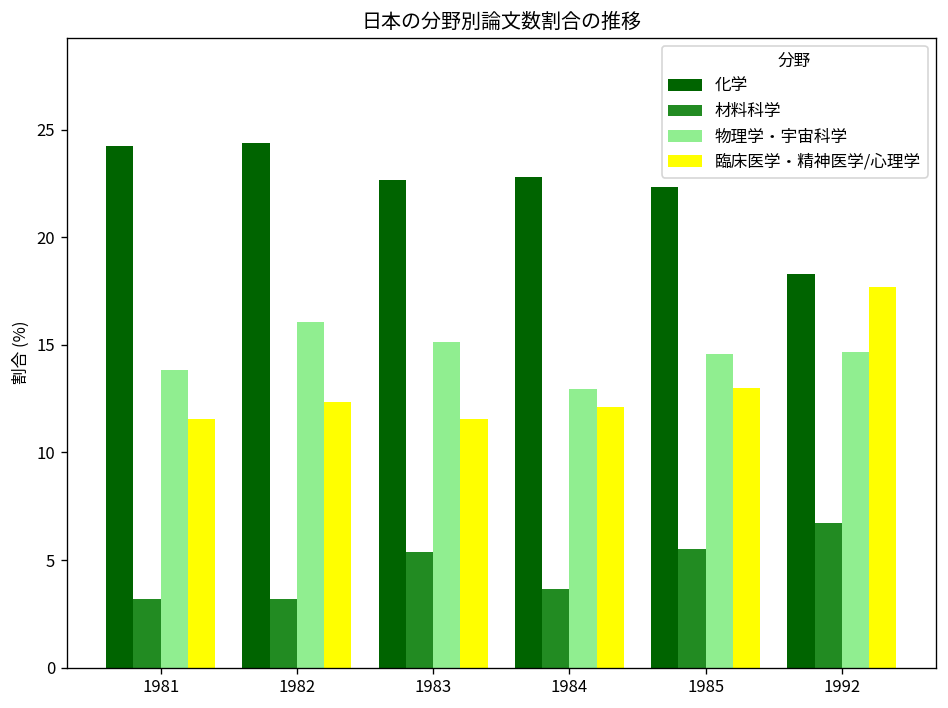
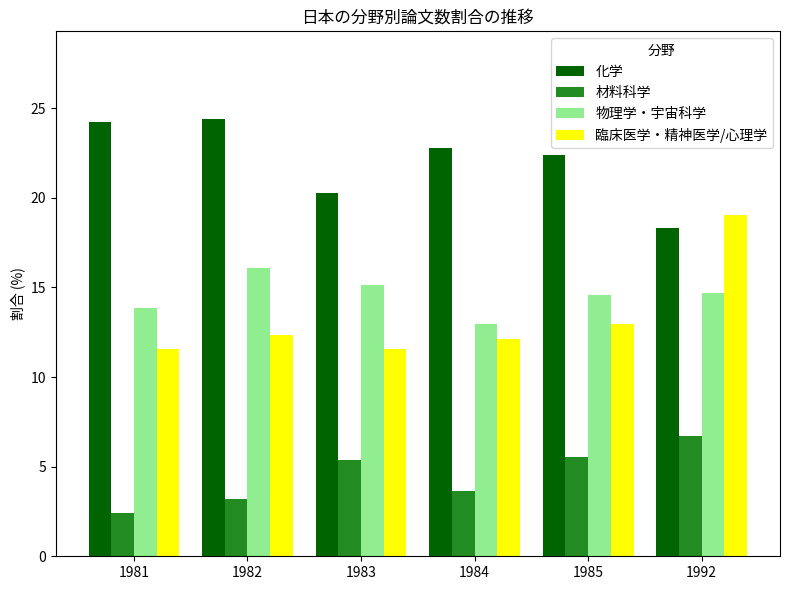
  {
    "化学": {
      "1981": 24.3,
      "1982": 24.4,
-     "1983": 22.7,
+     "1983": 20.3,
      "1984": 22.8,
      "1985": 22.4,
      "1992": 18.3
    },
    "材料科学": {
-     "1981": 3.2,
+     "1981": 2.4,
      "1982": 3.2,
      "1983": 5.4,
      "1984": 3.6,
      "1985": 5.5,
      "1992": 6.7
    },
    "物理学・宇宙科学": {
      "1981": 13.8,
      "1982": 16.1,
      "1983": 15.1,
      "1984": 12.9,
      "1985": 14.6,
      "1992": 14.7
    },
    "臨床医学・精神医学/心理学": {
      "1981": 11.6,
      "1982": 12.3,
      "1983": 11.6,
      "1984": 12.1,
      "1985": 13.0,
-     "1992": 17.7
+     "1992": 19.0
    }
  }
